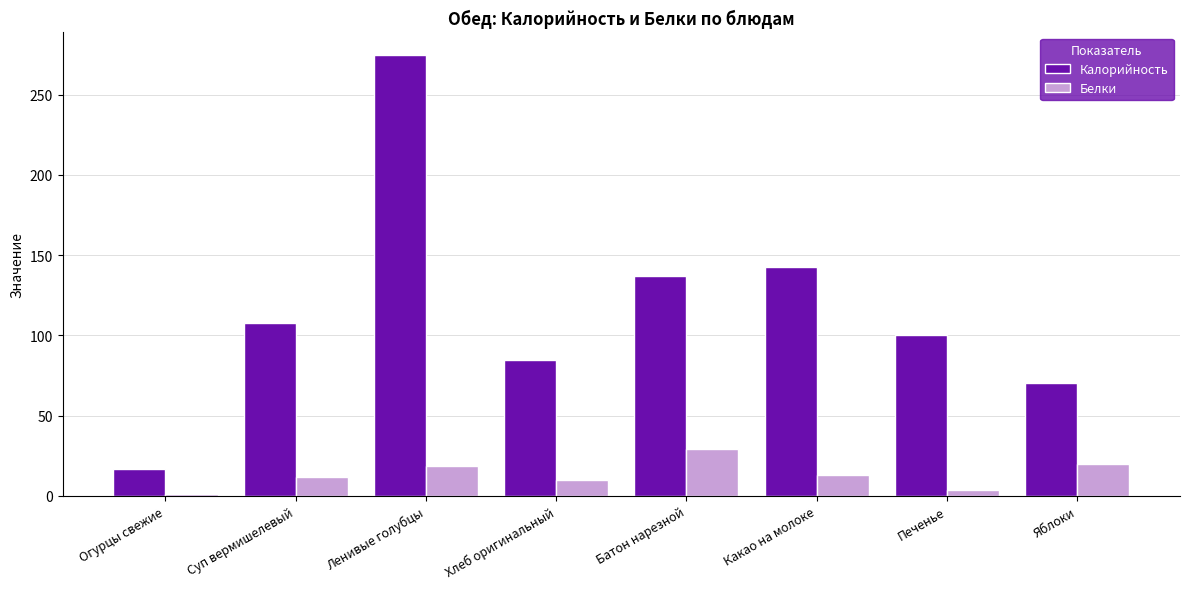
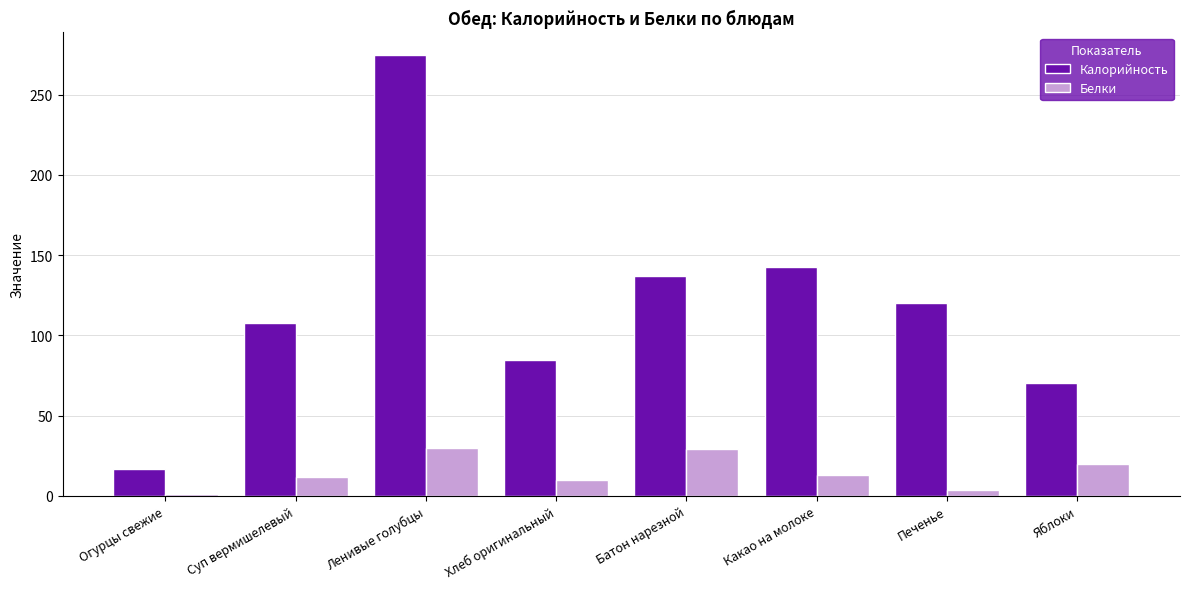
  {
    "Калорийность": {
      "Огурцы свежие": 17,
      "Суп вермишелевый": 108,
      "Ленивые голубцы": 275,
      "Хлеб оригинальный": 85,
      "Батон нарезной": 137,
      "Какао на молоке": 143,
-     "Печенье": 100,
+     "Печенье": 120,
      "Яблоки": 71
    },
    "Белки": {
      "Суп вермишелевый": 12,
-     "Ленивые голубцы": 19,
+     "Ленивые голубцы": 30,
      "Хлеб оригинальный": 10,
      "Батон нарезной": 29,
      "Какао на молоке": 13,
      "Печенье": 4,
      "Яблоки": 20
    }
  }
